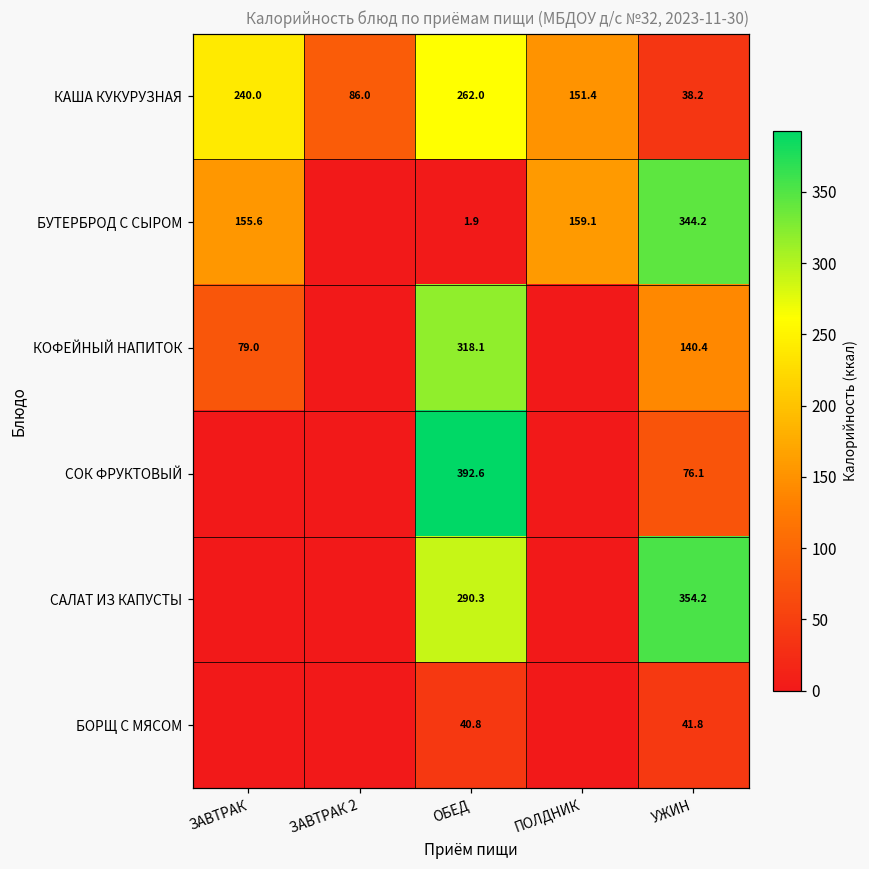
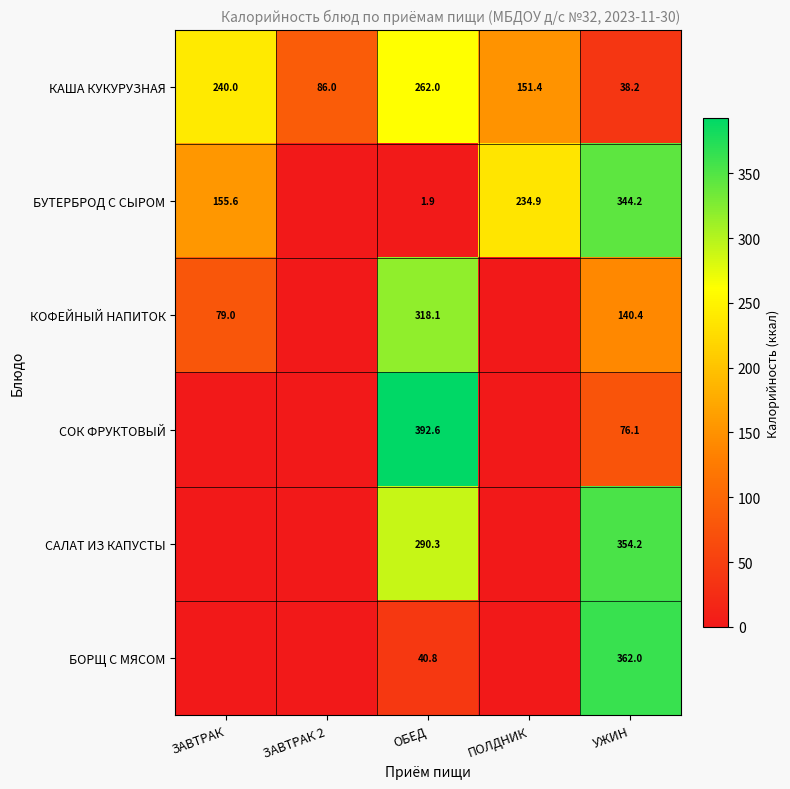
  {
    "КАША КУКУРУЗНАЯ": {
      "ЗАВТРАК": 240.0,
      "ЗАВТРАК 2": 86.0,
      "ОБЕД": 262.0,
      "ПОЛДНИК": 151.4,
      "УЖИН": 38.2
    },
    "БУТЕРБРОД С СЫРОМ": {
      "ЗАВТРАК": 155.6,
      "ОБЕД": 1.9,
-     "ПОЛДНИК": 159.1,
+     "ПОЛДНИК": 234.9,
      "УЖИН": 344.2
    },
    "КОФЕЙНЫЙ НАПИТОК": {
      "ЗАВТРАК": 79.0,
      "ОБЕД": 318.1,
      "УЖИН": 140.4
    },
    "СОК ФРУКТОВЫЙ": {
      "ОБЕД": 392.6,
      "УЖИН": 76.1
    },
    "САЛАТ ИЗ КАПУСТЫ": {
      "ОБЕД": 290.3,
      "УЖИН": 354.2
    },
    "БОРЩ С МЯСОМ": {
      "ОБЕД": 40.8,
-     "УЖИН": 41.8
+     "УЖИН": 362.0
    }
  }
